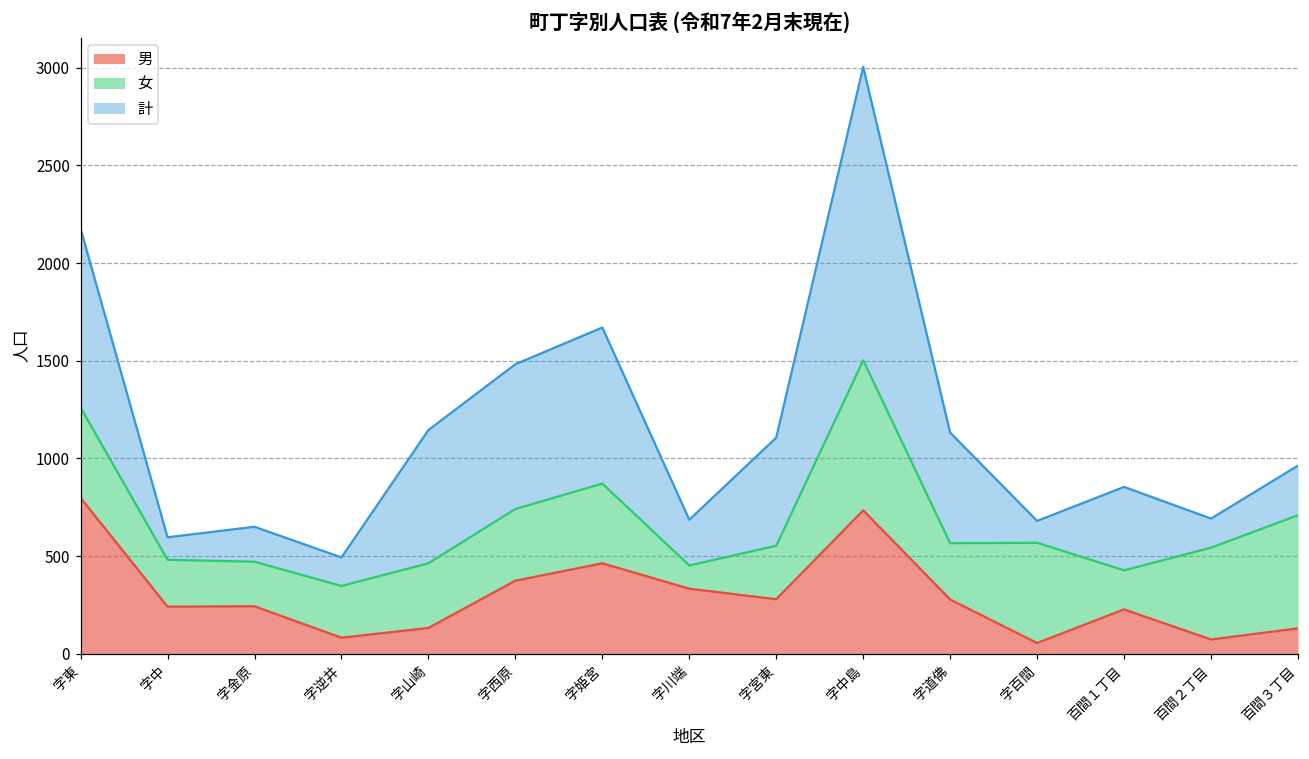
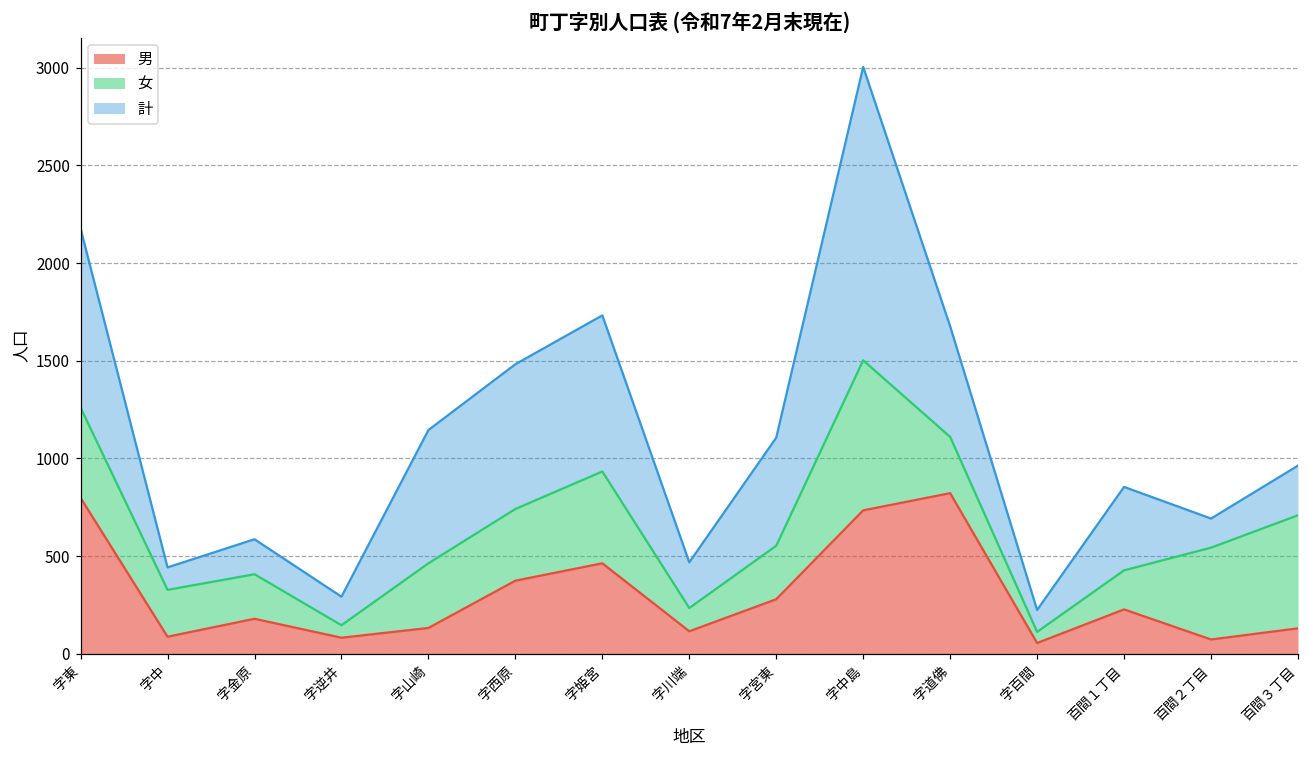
  {
    "男": {
      "字東": 800,
-     "字中": 240,
-     "字金原": 240,
+     "字中": 90,
+     "字金原": 180,
      "字逆井": 80,
      "字山崎": 130,
      "字西原": 370,
      "字姫宮": 460,
-     "字川端": 330,
+     "字川端": 120,
      "字宮東": 280,
      "字中島": 730,
-     "字道佛": 280,
+     "字道佛": 820,
      "字百間": 60,
      "百間１丁目": 230,
      "百間２丁目": 70,
      "百間３丁目": 130
    },
    "女": {
      "字東": 460,
      "字中": 240,
      "字金原": 230,
-     "字逆井": 270,
+     "字逆井": 60,
      "字山崎": 330,
      "字西原": 370,
-     "字姫宮": 410,
+     "字姫宮": 470,
      "字川端": 120,
      "字宮東": 270,
      "字中島": 770,
      "字道佛": 290,
-     "字百間": 510,
+     "字百間": 60,
      "百間１丁目": 200,
      "百間２丁目": 470,
      "百間３丁目": 580
    },
    "計": {
      "字東": 920,
      "字中": 120,
      "字金原": 180,
      "字逆井": 150,
      "字山崎": 680,
      "字西原": 740,
      "字姫宮": 800,
      "字川端": 230,
      "字宮東": 550,
      "字中島": 1500,
      "字道佛": 570,
      "字百間": 110,
      "百間１丁目": 430,
      "百間２丁目": 150,
      "百間３丁目": 250
    }
  }
